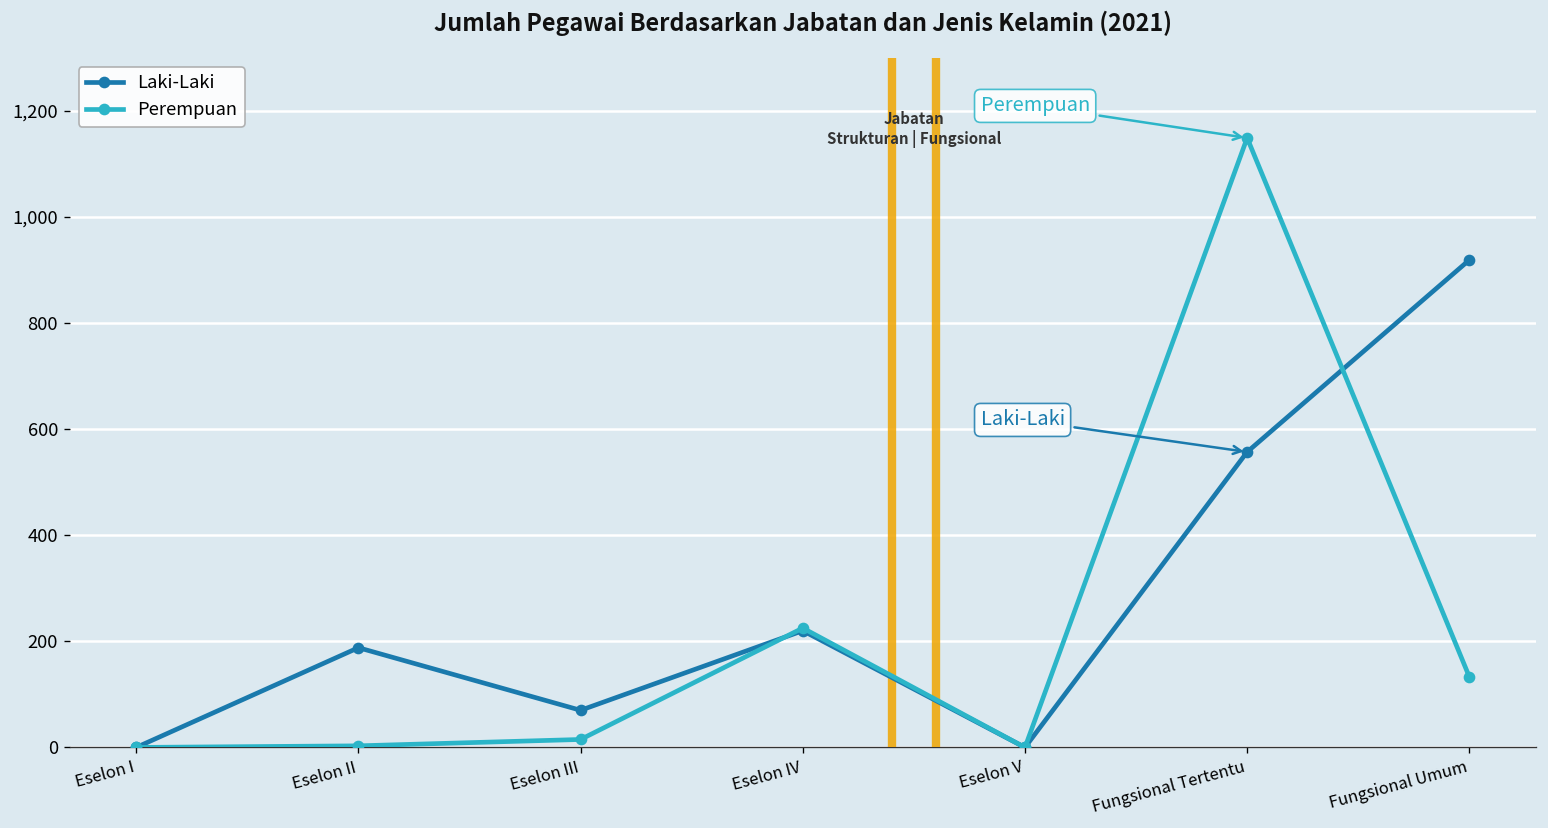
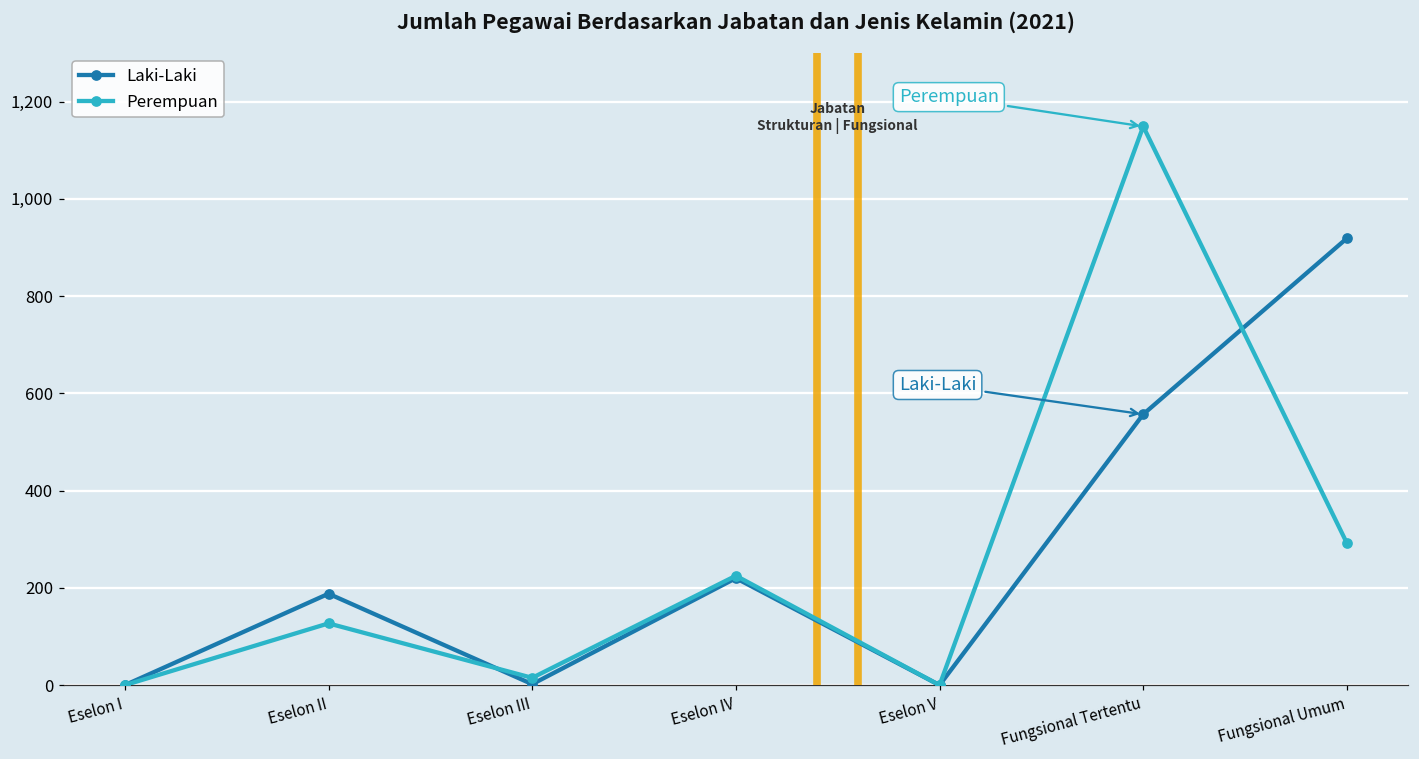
  {
    "Laki-Laki": {
      "Eselon II": "190",
-     "Eselon III": "70",
+     "Eselon III": "0",
      "Fungsional Tertentu": "560",
      "Fungsional Umum": "920"
    },
    "Perempuan": {
-     "Eselon II": "0",
+     "Eselon II": "130",
      "Eselon III": "20",
      "Fungsional Tertentu": "1,150",
-     "Fungsional Umum": "130"
+     "Fungsional Umum": "290"
    }
  }
